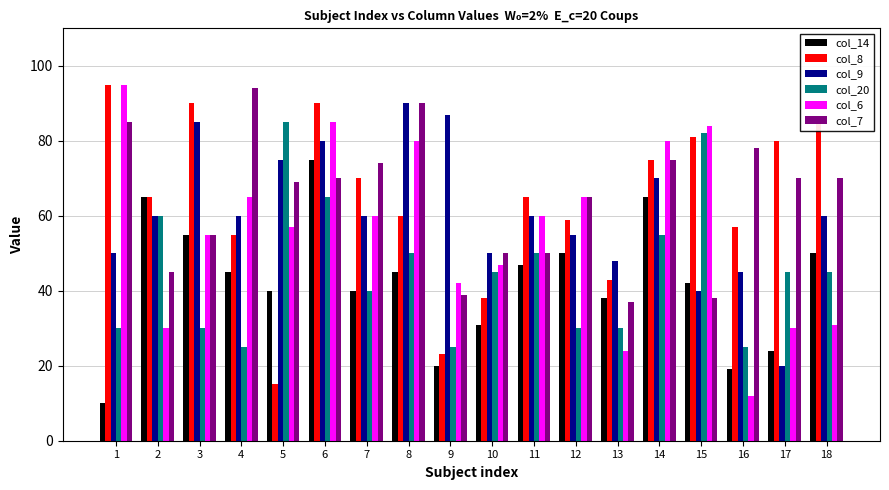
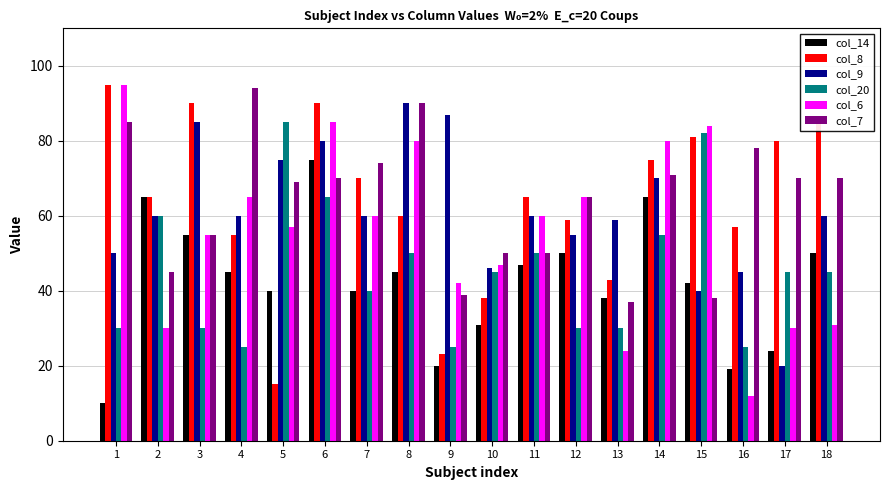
  {
    "col_14": {
      "1": 10,
      "2": 65,
      "3": 55,
      "4": 45,
      "5": 40,
      "6": 75,
      "7": 40,
      "8": 45,
      "9": 20,
      "10": 31,
      "11": 47,
      "12": 50,
      "13": 38,
      "14": 65,
      "15": 42,
      "16": 19,
      "17": 24,
      "18": 50
    },
    "col_8": {
      "1": 95,
      "2": 65,
      "3": 90,
      "4": 55,
      "5": 15,
      "6": 90,
      "7": 70,
      "8": 60,
      "9": 23,
      "10": 38,
      "11": 65,
      "12": 59,
      "13": 43,
      "14": 75,
      "15": 81,
      "16": 57,
      "17": 80
    },
    "col_9": {
      "1": 50,
      "2": 60,
      "3": 85,
      "4": 60,
      "5": 75,
      "6": 80,
      "7": 60,
      "8": 90,
      "9": 87,
-     "10": 50,
+     "10": 46,
      "11": 60,
      "12": 55,
-     "13": 48,
+     "13": 59,
      "14": 70,
      "15": 40,
      "16": 45,
      "17": 20,
      "18": 60
    },
    "col_20": {
      "1": 30,
      "2": 60,
      "3": 30,
      "4": 25,
      "5": 85,
      "6": 65,
      "7": 40,
      "8": 50,
      "9": 25,
      "10": 45,
      "11": 50,
      "12": 30,
      "13": 30,
      "14": 55,
      "15": 82,
      "16": 25,
      "17": 45,
      "18": 45
    },
    "col_6": {
      "1": 95,
      "2": 30,
      "3": 55,
      "4": 65,
      "5": 57,
      "6": 85,
      "7": 60,
      "8": 80,
      "9": 42,
      "10": 47,
      "11": 60,
      "12": 65,
      "13": 24,
      "14": 80,
      "15": 84,
      "16": 12,
      "17": 30,
      "18": 31
    },
    "col_7": {
      "1": 85,
      "2": 45,
      "3": 55,
      "4": 94,
      "5": 69,
      "6": 70,
      "7": 74,
      "8": 90,
      "9": 39,
      "10": 50,
      "11": 50,
      "12": 65,
      "13": 37,
-     "14": 75,
+     "14": 71,
      "15": 38,
      "16": 78,
      "17": 70,
      "18": 70
    }
  }
